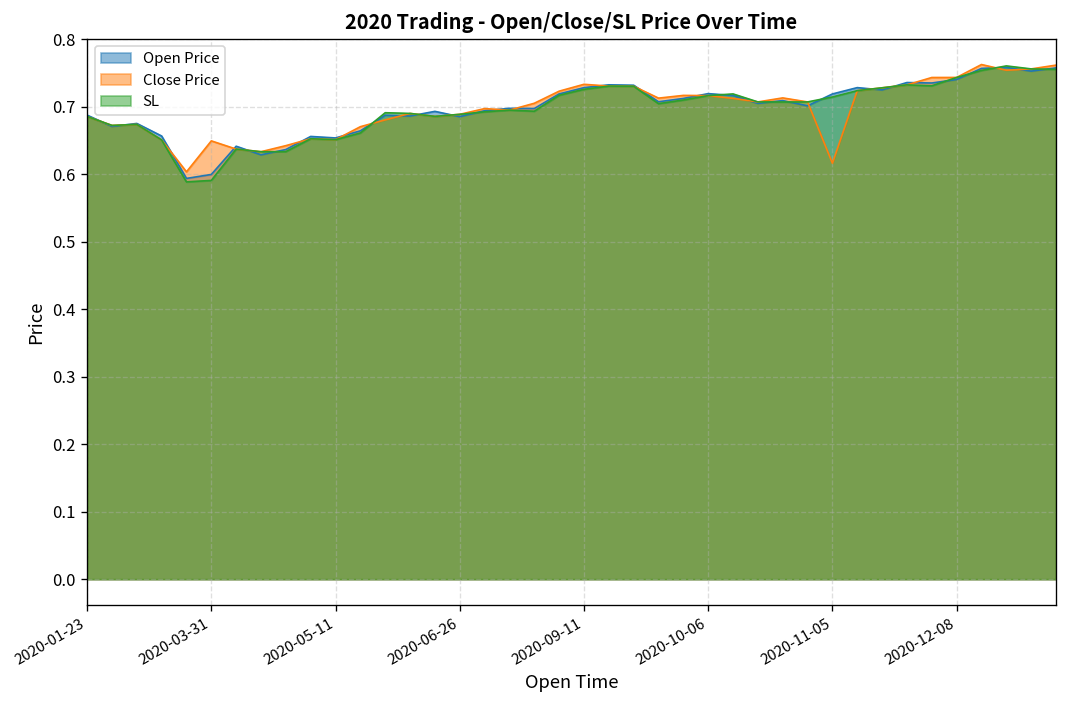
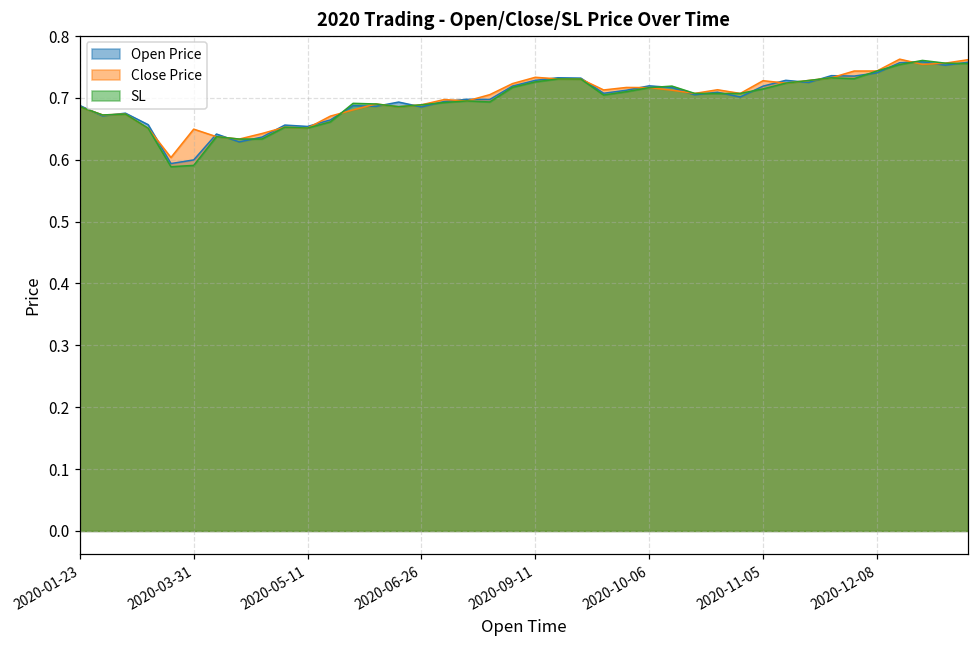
  {
    "Open Price": {
      "2020-03-31": 0.60
    },
    "Close Price": {
      "2020-03-31": 0.65,
      "2020-09-11": 0.73,
-     "2020-11-05": 0.62
+     "2020-11-05": 0.73
    },
    "SL": {
      "2020-03-31": 0.59
    }
  }
